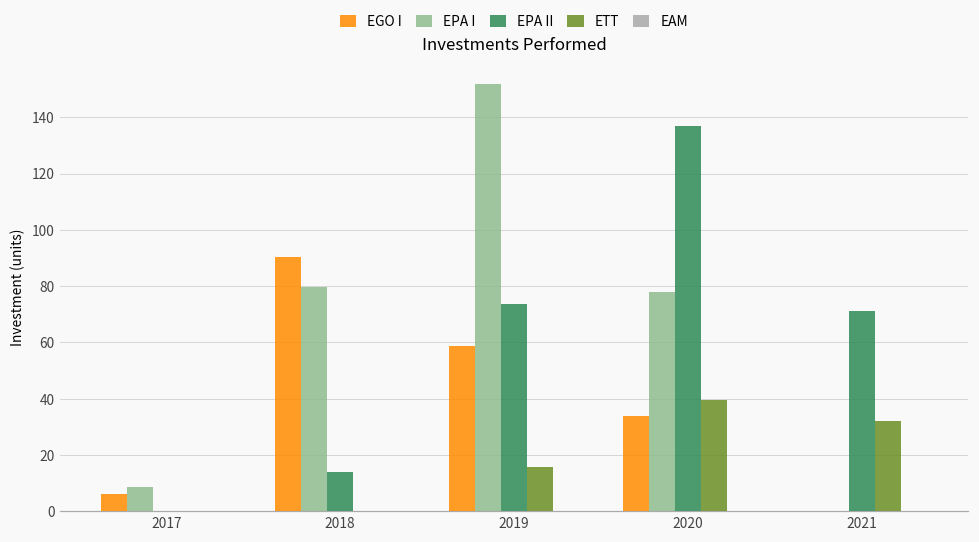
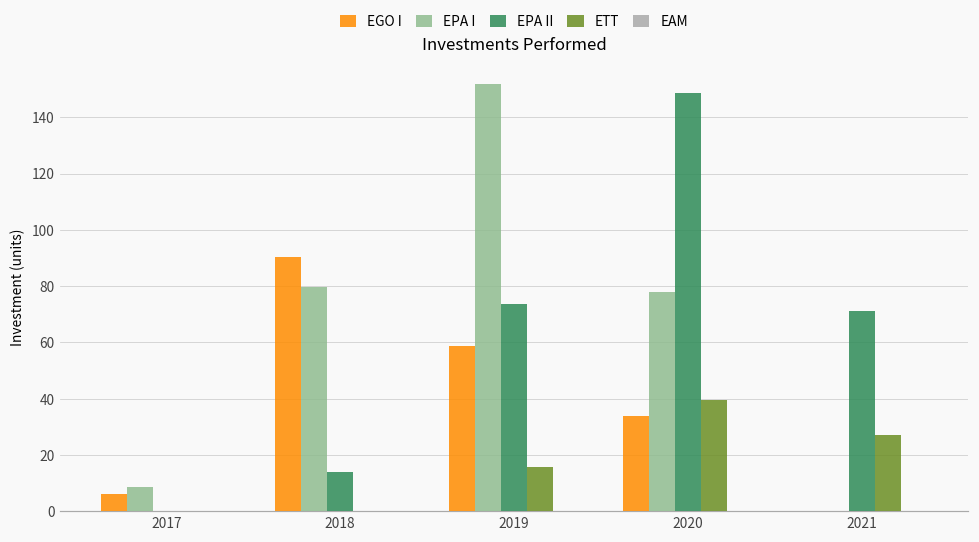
  {
    "EGO I": {
      "2017": 6,
      "2018": 91,
      "2019": 59,
      "2020": 34,
      "2021": 0
    },
    "EPA II": {
      "2017": 0,
      "2018": 14,
      "2019": 74,
-     "2020": 137,
+     "2020": 149,
      "2021": 71
    },
    "ETT": {
      "2017": 0,
      "2018": 0,
      "2019": 16,
      "2020": 40,
-     "2021": 32
+     "2021": 27
    }
  }
